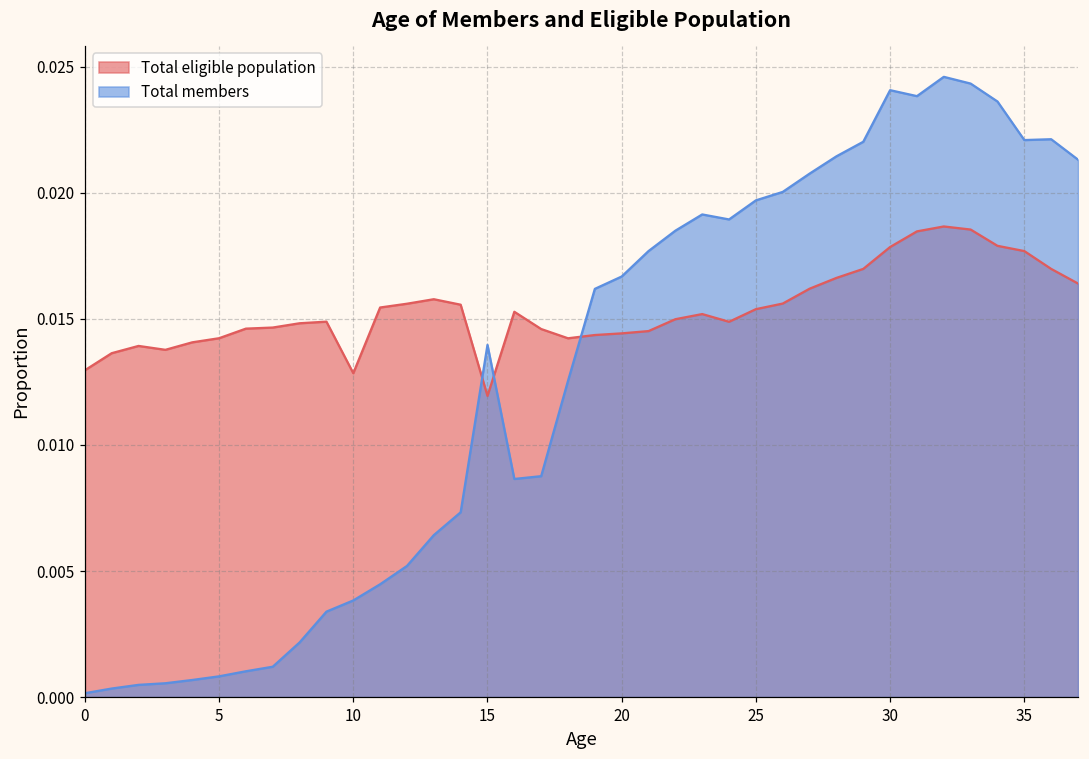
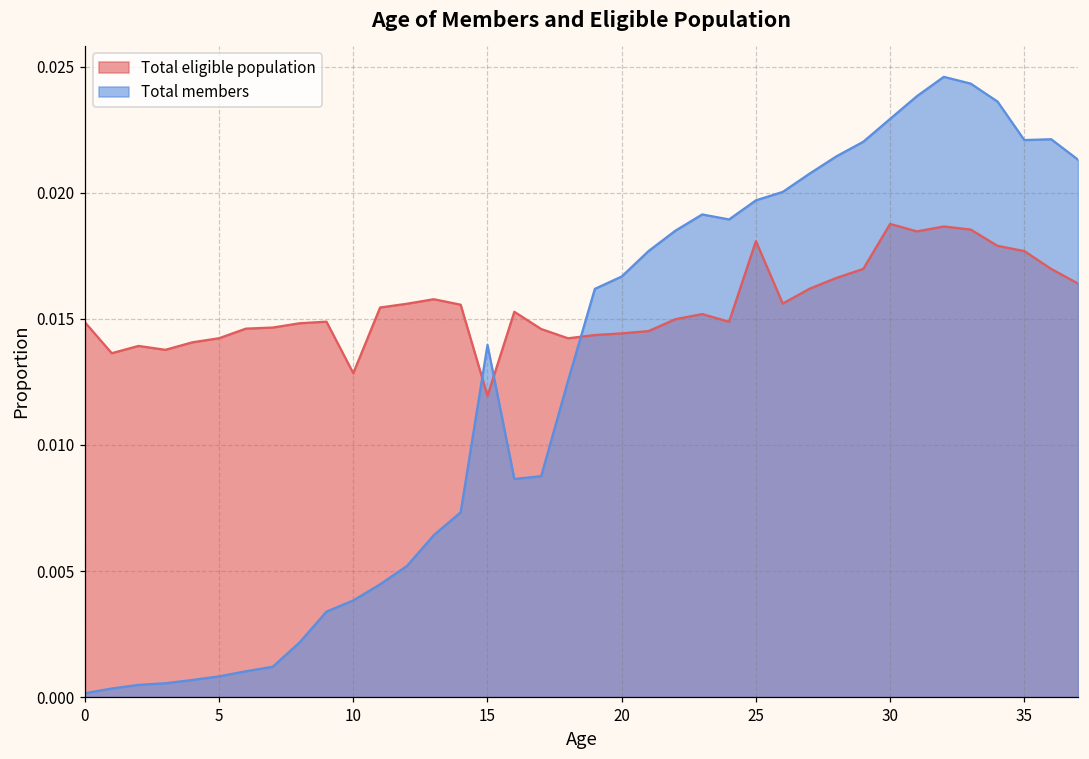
  {
    "Total eligible population": {
-     "0": 0.0130,
+     "0": 0.0149,
      "5": 0.0142,
      "10": 0.0128,
      "15": 0.0119,
      "20": 0.0144,
-     "25": 0.0154,
-     "30": 0.0178,
+     "25": 0.0181,
+     "30": 0.0188,
      "35": 0.0177
    },
    "Total members": {
      "0": 0.0002,
      "5": 0.0008,
      "10": 0.0038,
      "15": 0.0140,
      "20": 0.0167,
      "25": 0.0197,
-     "30": 0.0241,
+     "30": 0.0229,
      "35": 0.0221
    }
  }
